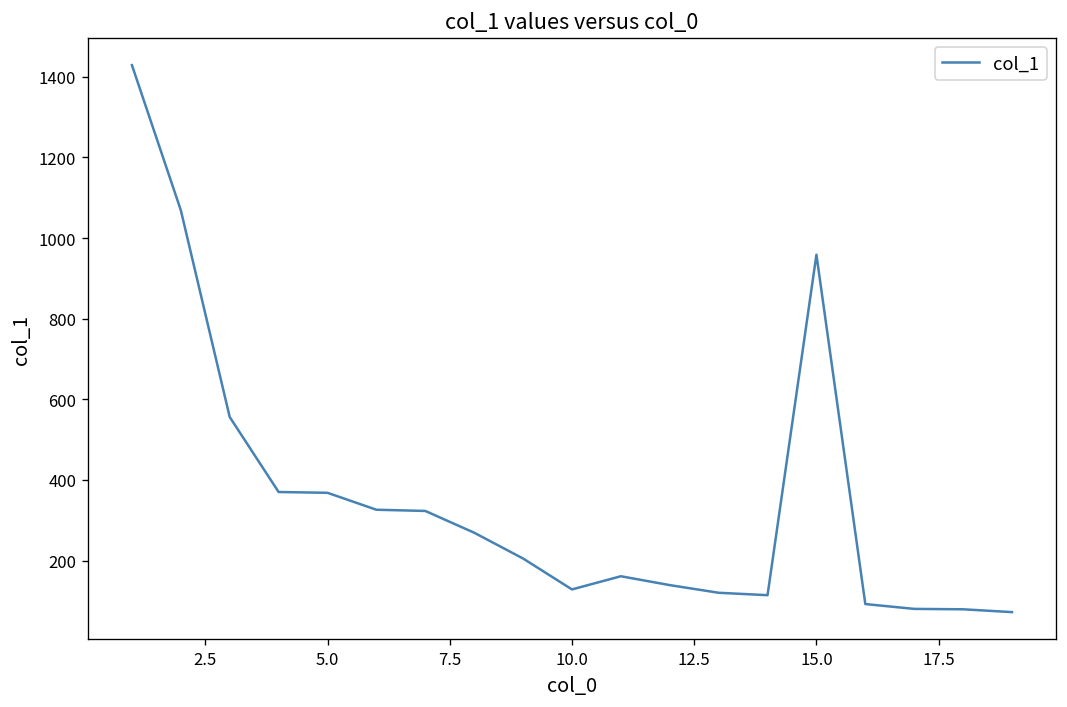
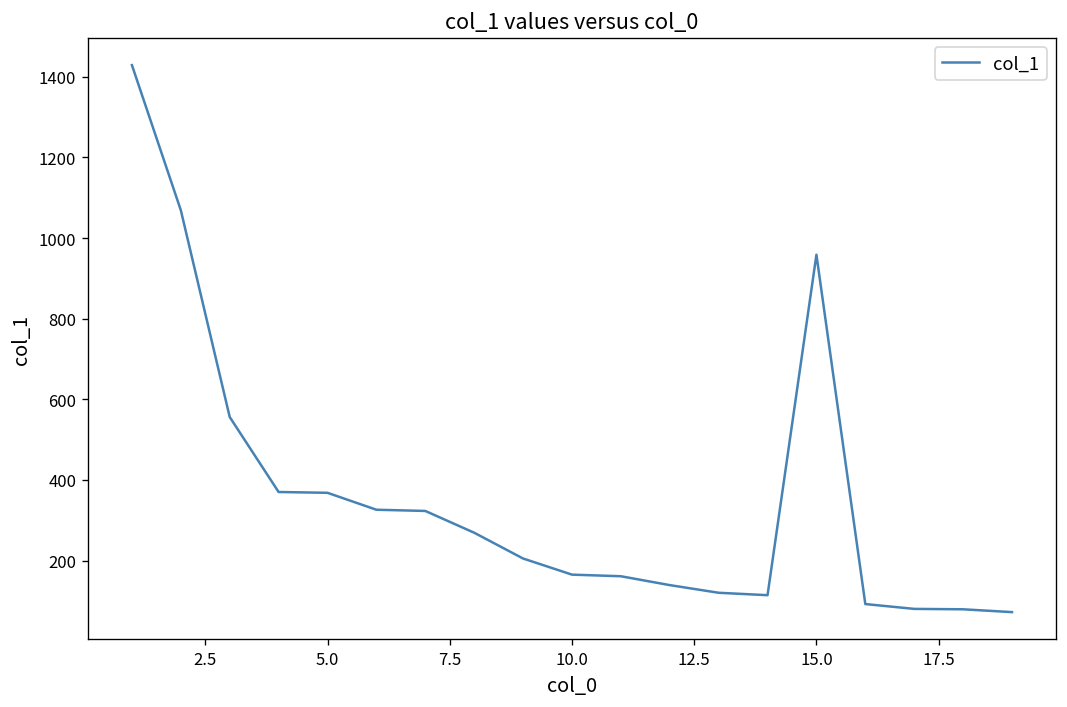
  {
    "5.0": 370,
-   "10.0": 130,
+   "10.0": 170,
    "15.0": 960
  }
